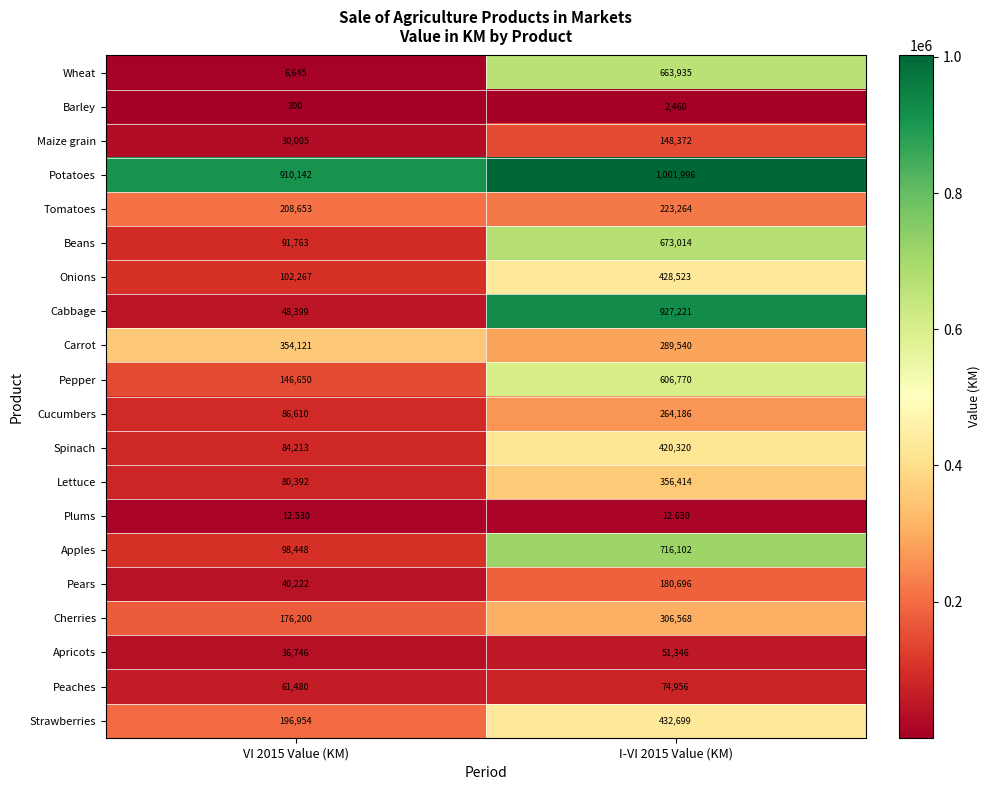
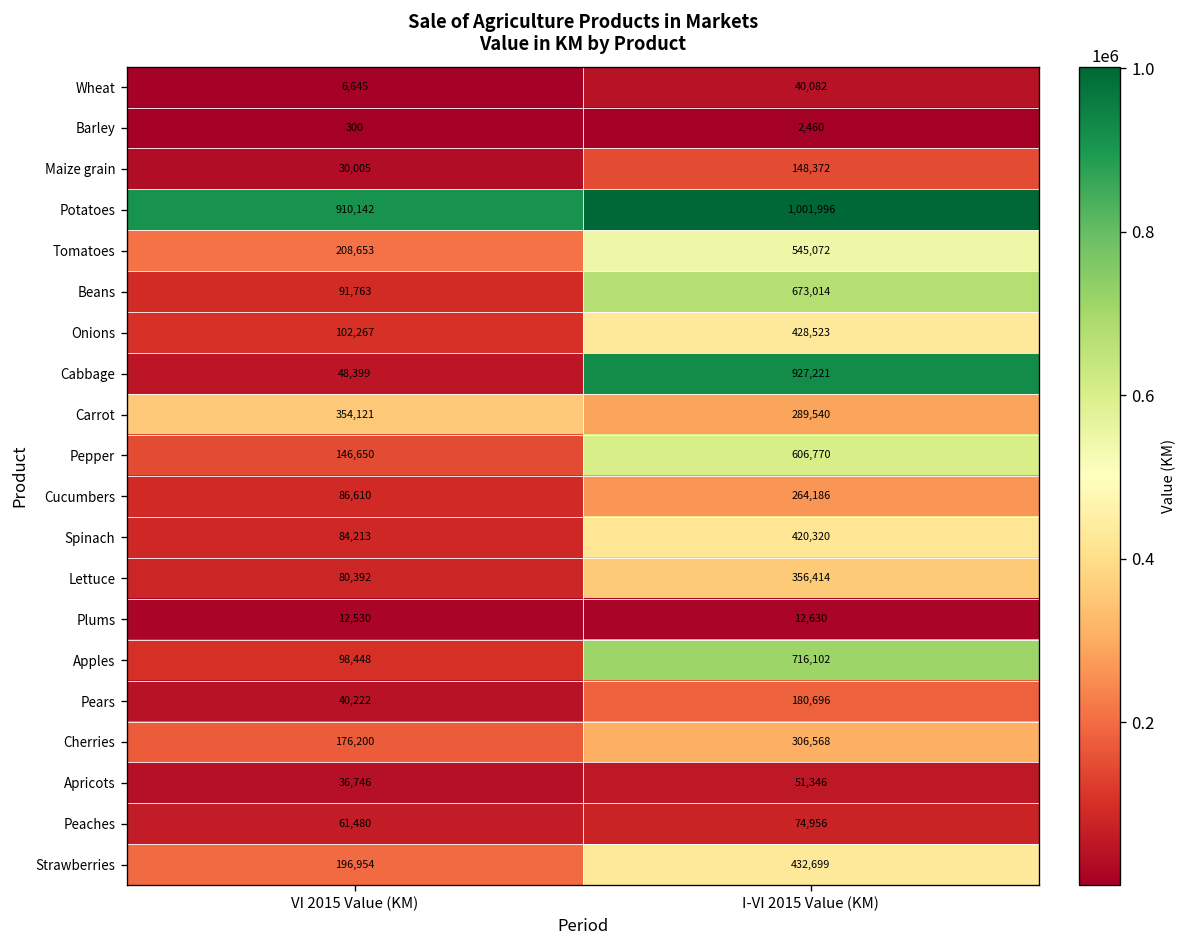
  {
    "Wheat": {
      "VI 2015 Value (KM)": "6,645",
-     "I-VI 2015 Value (KM)": "663,935"
+     "I-VI 2015 Value (KM)": "40,082"
    },
    "Barley": {
      "VI 2015 Value (KM)": "300",
      "I-VI 2015 Value (KM)": "2,460"
    },
    "Maize grain": {
      "VI 2015 Value (KM)": "30,005",
      "I-VI 2015 Value (KM)": "148,372"
    },
    "Potatoes": {
      "VI 2015 Value (KM)": "910,142",
      "I-VI 2015 Value (KM)": "1,001,996"
    },
    "Tomatoes": {
      "VI 2015 Value (KM)": "208,653",
-     "I-VI 2015 Value (KM)": "223,264"
+     "I-VI 2015 Value (KM)": "545,072"
    },
    "Beans": {
      "VI 2015 Value (KM)": "91,763",
      "I-VI 2015 Value (KM)": "673,014"
    },
    "Onions": {
      "VI 2015 Value (KM)": "102,267",
      "I-VI 2015 Value (KM)": "428,523"
    },
    "Cabbage": {
      "VI 2015 Value (KM)": "48,399",
      "I-VI 2015 Value (KM)": "927,221"
    },
    "Carrot": {
      "VI 2015 Value (KM)": "354,121",
      "I-VI 2015 Value (KM)": "289,540"
    },
    "Pepper": {
      "VI 2015 Value (KM)": "146,650",
      "I-VI 2015 Value (KM)": "606,770"
    },
    "Cucumbers": {
      "VI 2015 Value (KM)": "86,610",
      "I-VI 2015 Value (KM)": "264,186"
    },
    "Spinach": {
      "VI 2015 Value (KM)": "84,213",
      "I-VI 2015 Value (KM)": "420,320"
    },
    "Lettuce": {
      "VI 2015 Value (KM)": "80,392",
      "I-VI 2015 Value (KM)": "356,414"
    },
    "Plums": {
      "VI 2015 Value (KM)": "12,530",
      "I-VI 2015 Value (KM)": "12,630"
    },
    "Apples": {
      "VI 2015 Value (KM)": "98,448",
      "I-VI 2015 Value (KM)": "716,102"
    },
    "Pears": {
      "VI 2015 Value (KM)": "40,222",
      "I-VI 2015 Value (KM)": "180,696"
    },
    "Cherries": {
      "VI 2015 Value (KM)": "176,200",
      "I-VI 2015 Value (KM)": "306,568"
    },
    "Apricots": {
      "VI 2015 Value (KM)": "36,746",
      "I-VI 2015 Value (KM)": "51,346"
    },
    "Peaches": {
      "VI 2015 Value (KM)": "61,480",
      "I-VI 2015 Value (KM)": "74,956"
    },
    "Strawberries": {
      "VI 2015 Value (KM)": "196,954",
      "I-VI 2015 Value (KM)": "432,699"
    }
  }
